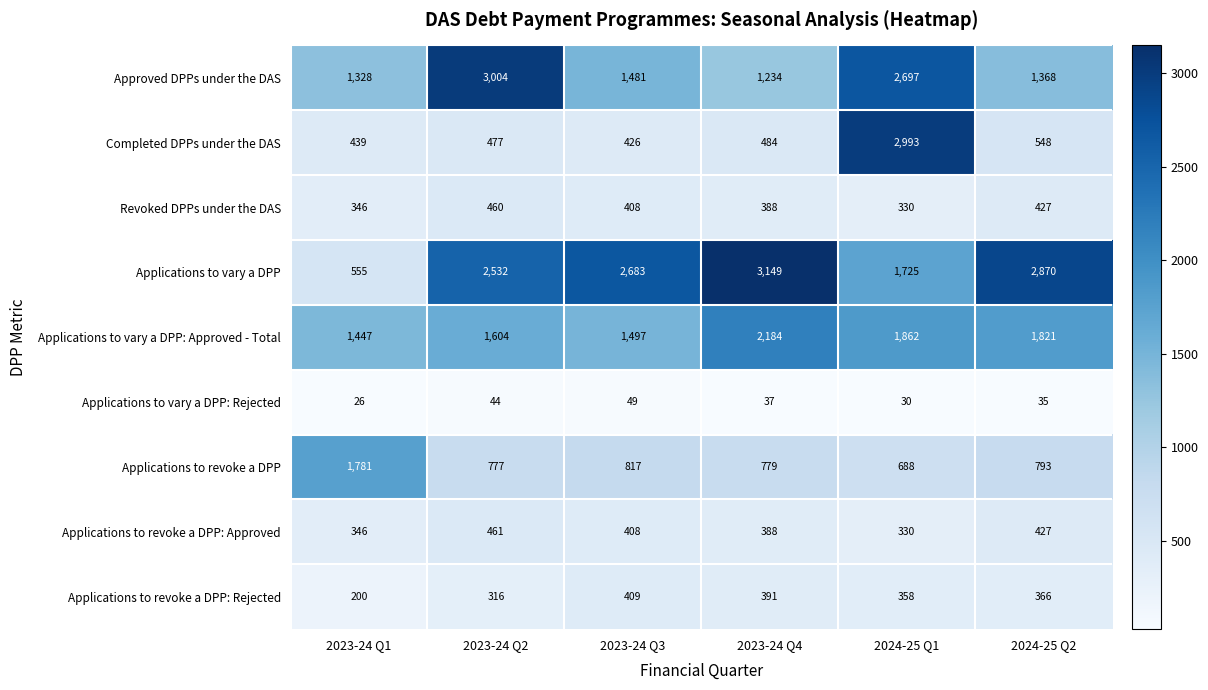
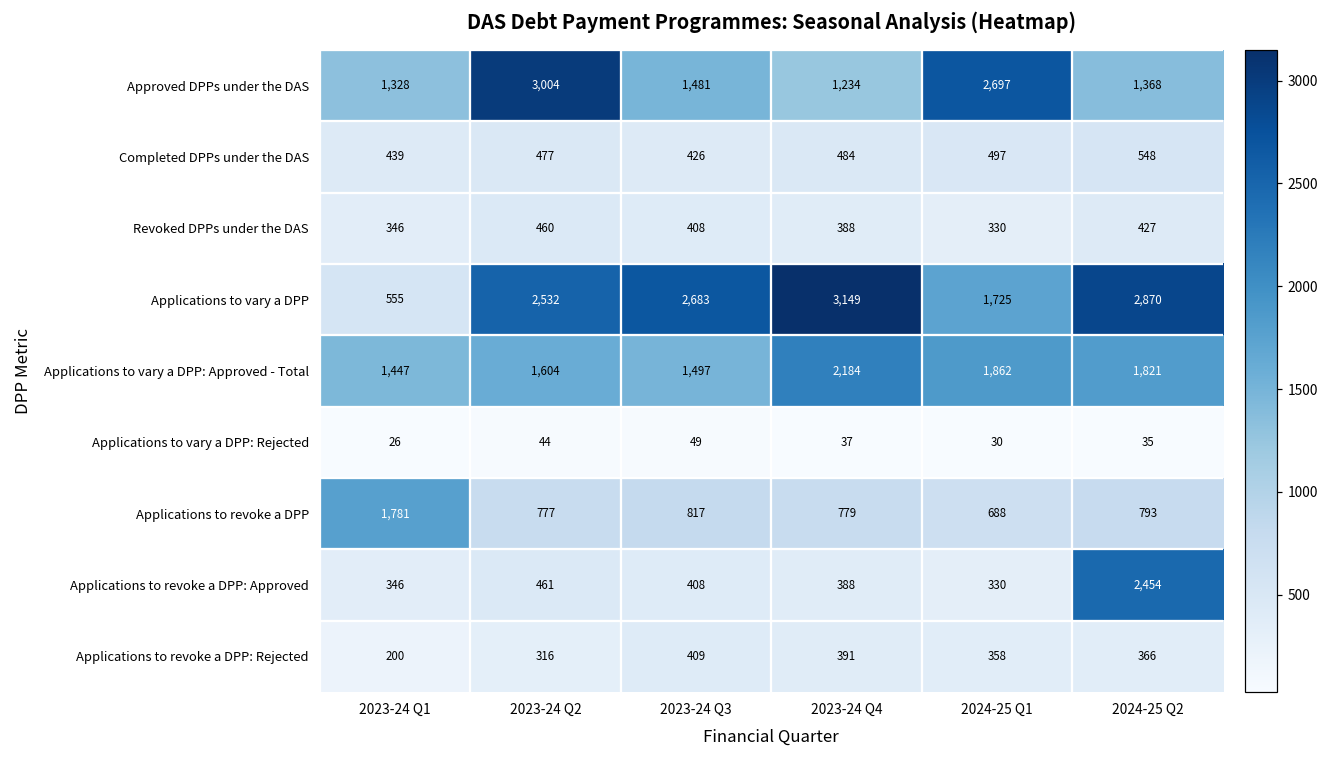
  {
    "Approved DPPs under the DAS": {
      "2023-24 Q1": "1,328",
      "2023-24 Q2": "3,004",
      "2023-24 Q3": "1,481",
      "2023-24 Q4": "1,234",
      "2024-25 Q1": "2,697",
      "2024-25 Q2": "1,368"
    },
    "Completed DPPs under the DAS": {
      "2023-24 Q1": "439",
      "2023-24 Q2": "477",
      "2023-24 Q3": "426",
      "2023-24 Q4": "484",
-     "2024-25 Q1": "2,993",
+     "2024-25 Q1": "497",
      "2024-25 Q2": "548"
    },
    "Revoked DPPs under the DAS": {
      "2023-24 Q1": "346",
      "2023-24 Q2": "460",
      "2023-24 Q3": "408",
      "2023-24 Q4": "388",
      "2024-25 Q1": "330",
      "2024-25 Q2": "427"
    },
    "Applications to vary a DPP": {
      "2023-24 Q1": "555",
      "2023-24 Q2": "2,532",
      "2023-24 Q3": "2,683",
      "2023-24 Q4": "3,149",
      "2024-25 Q1": "1,725",
      "2024-25 Q2": "2,870"
    },
    "Applications to vary a DPP: Approved - Total": {
      "2023-24 Q1": "1,447",
      "2023-24 Q2": "1,604",
      "2023-24 Q3": "1,497",
      "2023-24 Q4": "2,184",
      "2024-25 Q1": "1,862",
      "2024-25 Q2": "1,821"
    },
    "Applications to vary a DPP: Rejected": {
      "2023-24 Q1": "26",
      "2023-24 Q2": "44",
      "2023-24 Q3": "49",
      "2023-24 Q4": "37",
      "2024-25 Q1": "30",
      "2024-25 Q2": "35"
    },
    "Applications to revoke a DPP": {
      "2023-24 Q1": "1,781",
      "2023-24 Q2": "777",
      "2023-24 Q3": "817",
      "2023-24 Q4": "779",
      "2024-25 Q1": "688",
      "2024-25 Q2": "793"
    },
    "Applications to revoke a DPP: Approved": {
      "2023-24 Q1": "346",
      "2023-24 Q2": "461",
      "2023-24 Q3": "408",
      "2023-24 Q4": "388",
      "2024-25 Q1": "330",
-     "2024-25 Q2": "427"
+     "2024-25 Q2": "2,454"
    },
    "Applications to revoke a DPP: Rejected": {
      "2023-24 Q1": "200",
      "2023-24 Q2": "316",
      "2023-24 Q3": "409",
      "2023-24 Q4": "391",
      "2024-25 Q1": "358",
      "2024-25 Q2": "366"
    }
  }
